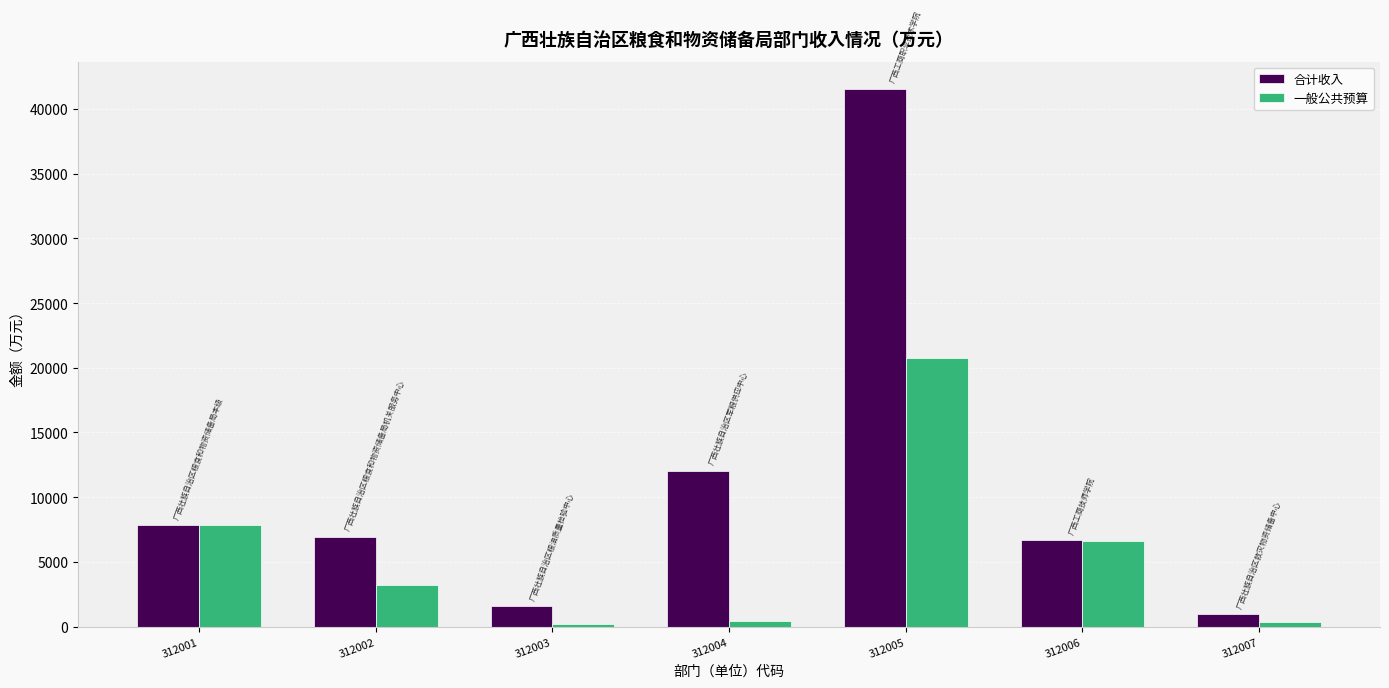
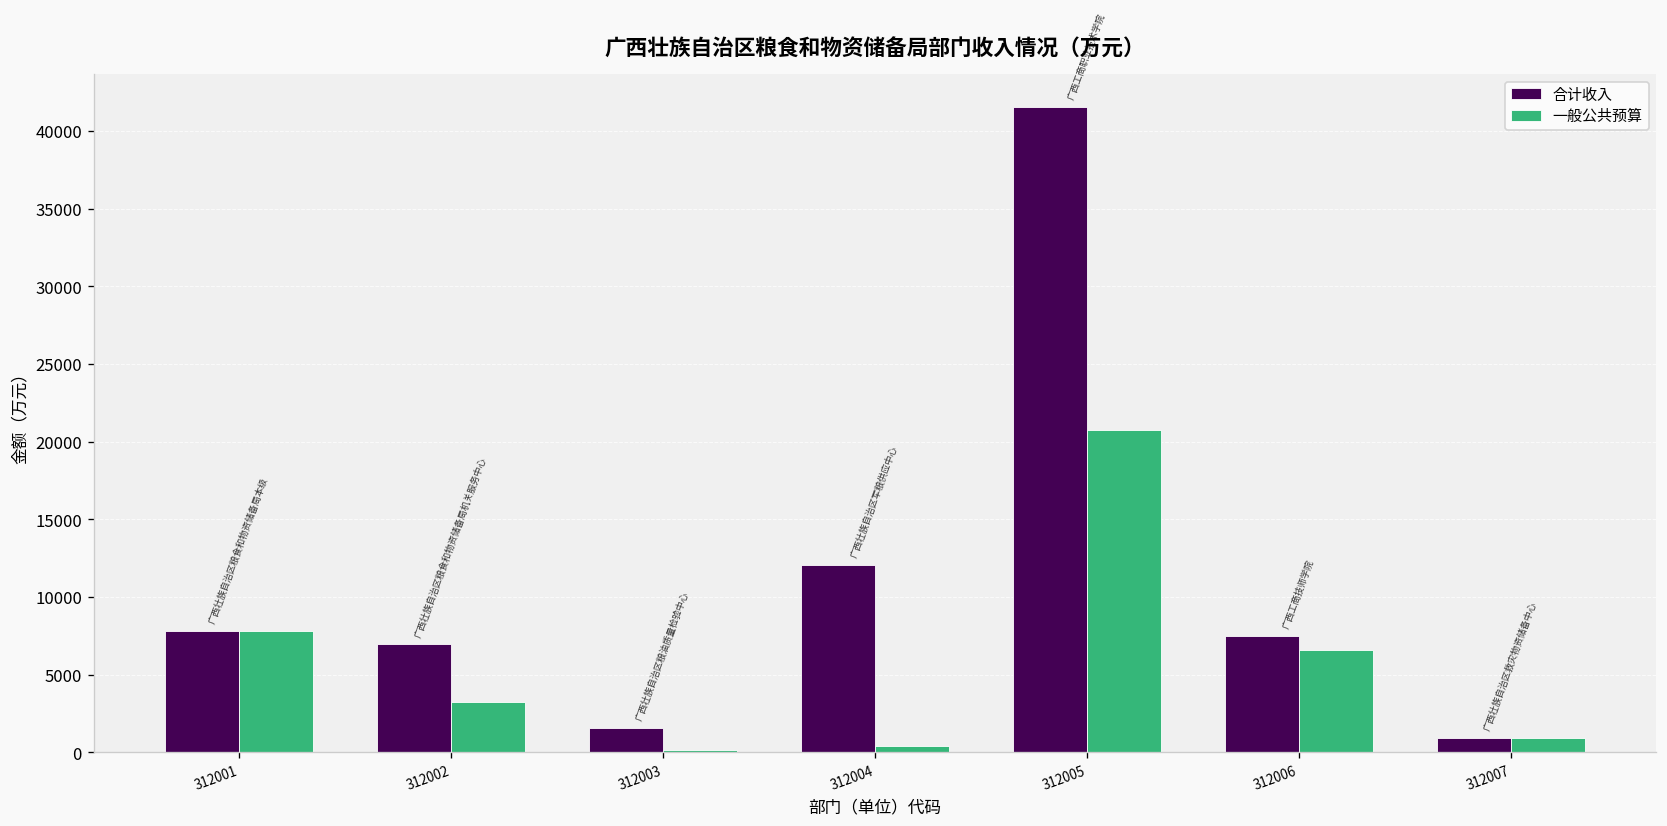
  {
    "合计收入": {
      "312001": 7800,
      "312002": 7000,
      "312003": 1600,
      "312004": 12100,
      "312005": 41600,
-     "312006": 6700,
+     "312006": 7500,
      "312007": 900
    },
    "一般公共预算": {
      "312001": 7800,
      "312002": 3200,
      "312004": 400,
      "312005": 20800,
      "312006": 6600,
-     "312007": 300
+     "312007": 900
    }
  }
